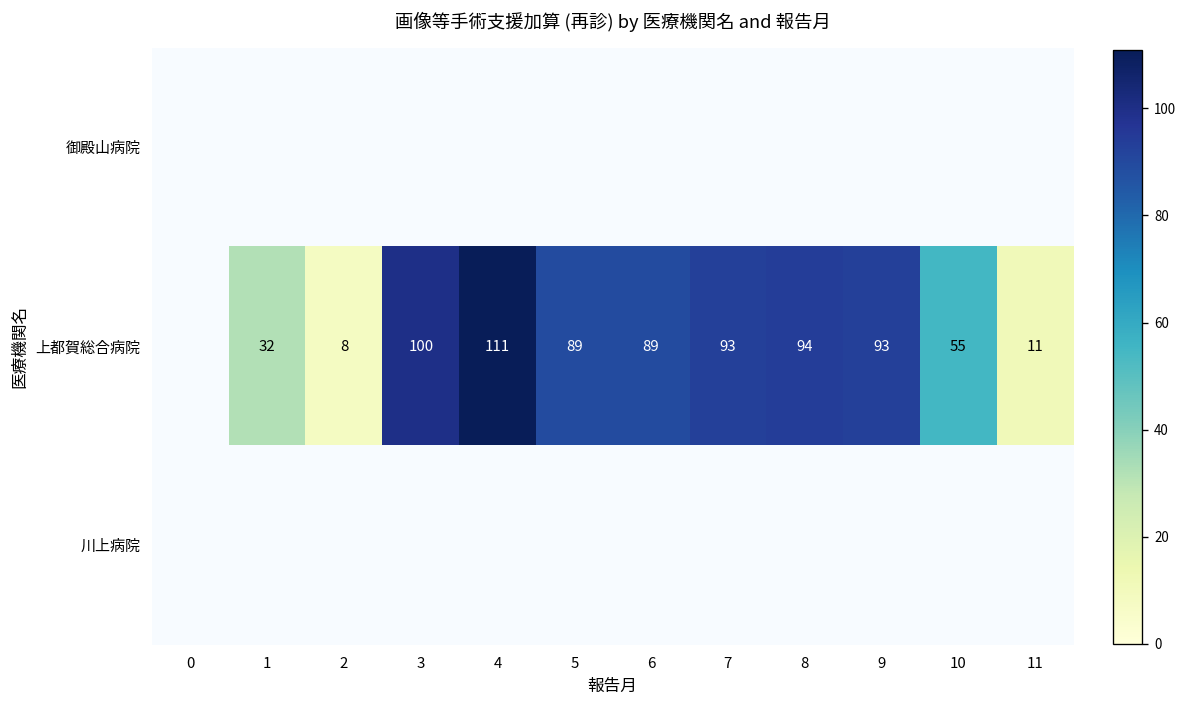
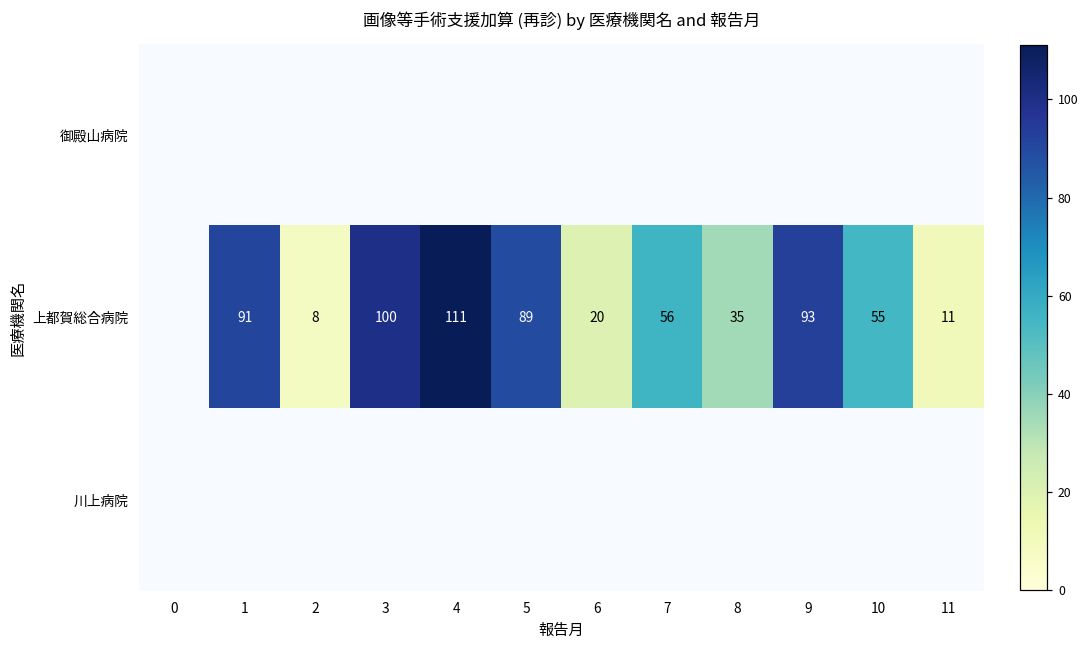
  {
    "上都賀総合病院": {
-     "1": 32,
+     "1": 91,
      "2": 8,
      "3": 100,
      "4": 111,
      "5": 89,
-     "6": 89,
-     "7": 93,
-     "8": 94,
+     "6": 20,
+     "7": 56,
+     "8": 35,
      "9": 93,
      "10": 55,
      "11": 11
    }
  }
